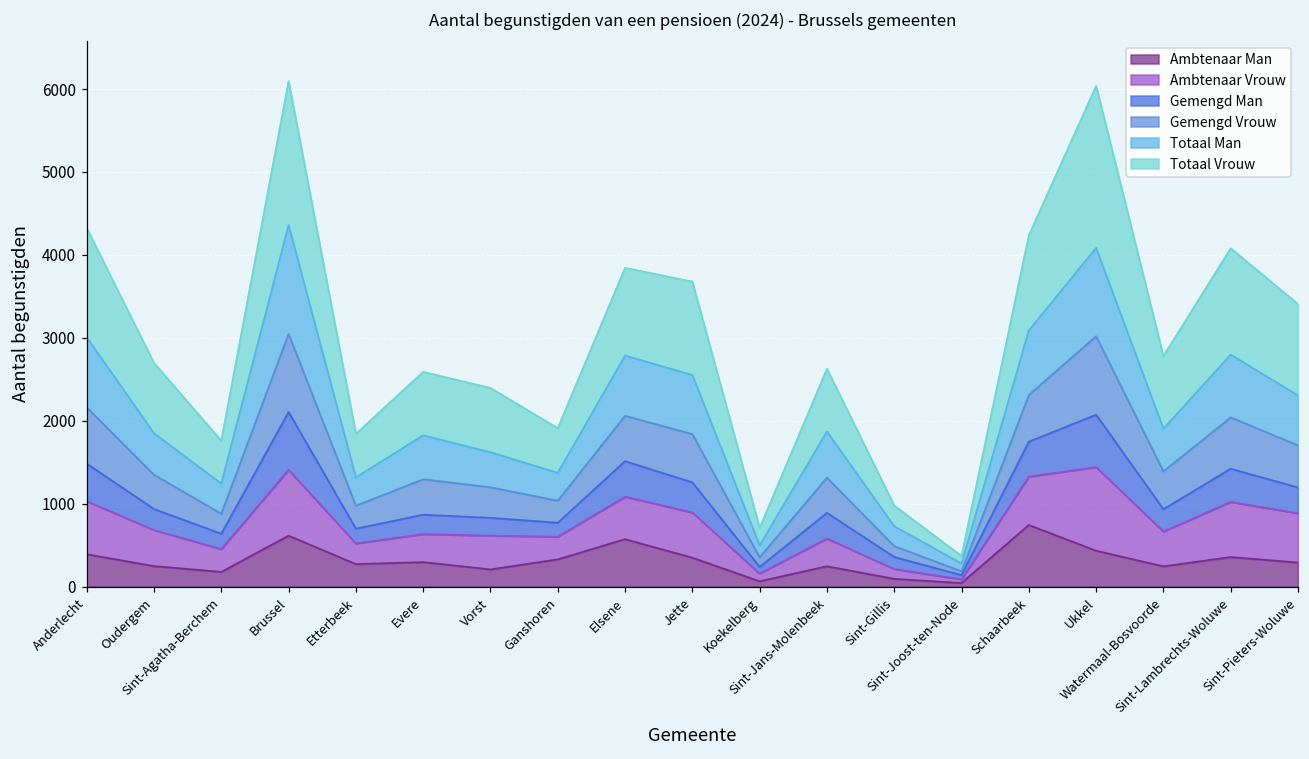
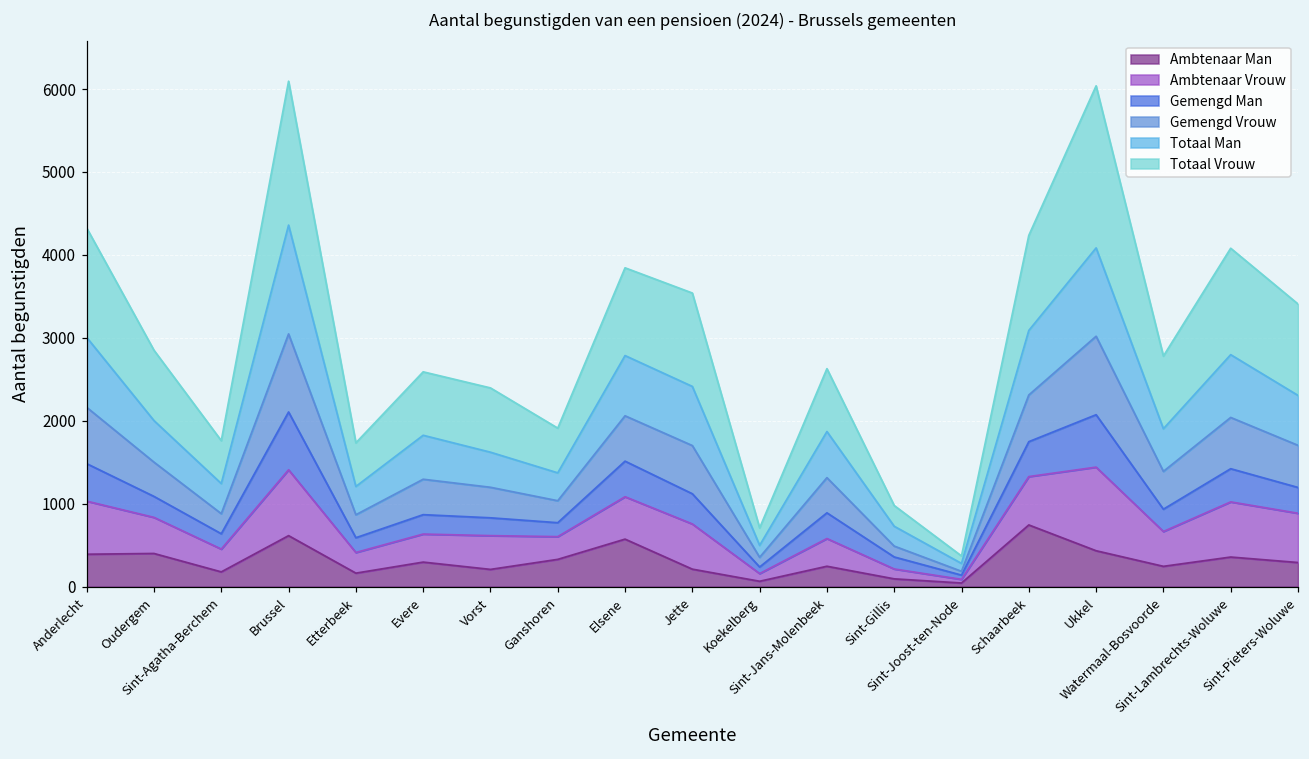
  {
    "Ambtenaar Man": {
      "Anderlecht": 400,
-     "Oudergem": 200,
+     "Oudergem": 400,
      "Sint-Agatha-Berchem": 200,
      "Brussel": 600,
-     "Etterbeek": 300,
+     "Etterbeek": 200,
      "Evere": 300,
      "Vorst": 200,
      "Ganshoren": 300,
      "Elsene": 600,
-     "Jette": 300,
+     "Jette": 200,
      "Koekelberg": 100,
      "Sint-Jans-Molenbeek": 200,
      "Sint-Gillis": 100,
      "Sint-Joost-ten-Node": 0,
      "Schaarbeek": 700,
      "Ukkel": 400,
      "Watermaal-Bosvoorde": 200,
      "Sint-Lambrechts-Woluwe": 400,
      "Sint-Pieters-Woluwe": 300
    },
    "Ambtenaar Vrouw": {
      "Anderlecht": 600,
      "Oudergem": 400,
      "Sint-Agatha-Berchem": 300,
      "Brussel": 800,
      "Etterbeek": 200,
      "Evere": 300,
      "Vorst": 400,
      "Ganshoren": 300,
      "Elsene": 500,
      "Jette": 500,
      "Koekelberg": 100,
      "Sint-Jans-Molenbeek": 300,
      "Sint-Gillis": 100,
      "Sint-Joost-ten-Node": 0,
      "Schaarbeek": 600,
      "Ukkel": 1000,
      "Watermaal-Bosvoorde": 400,
      "Sint-Lambrechts-Woluwe": 700,
      "Sint-Pieters-Woluwe": 600
    }
  }
